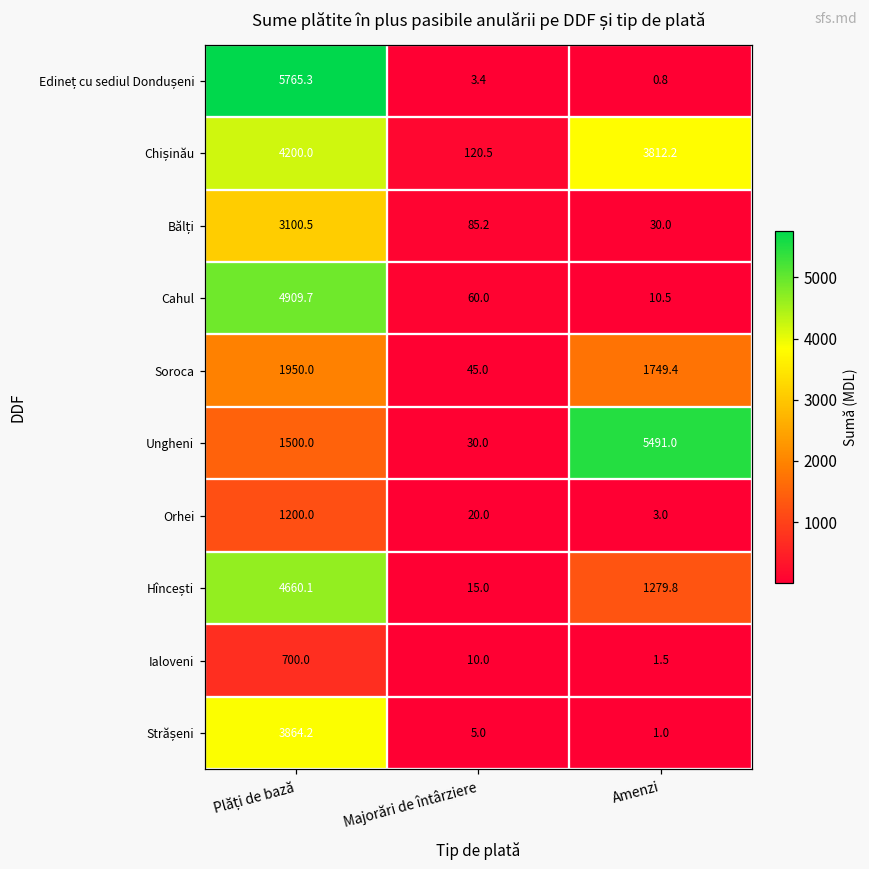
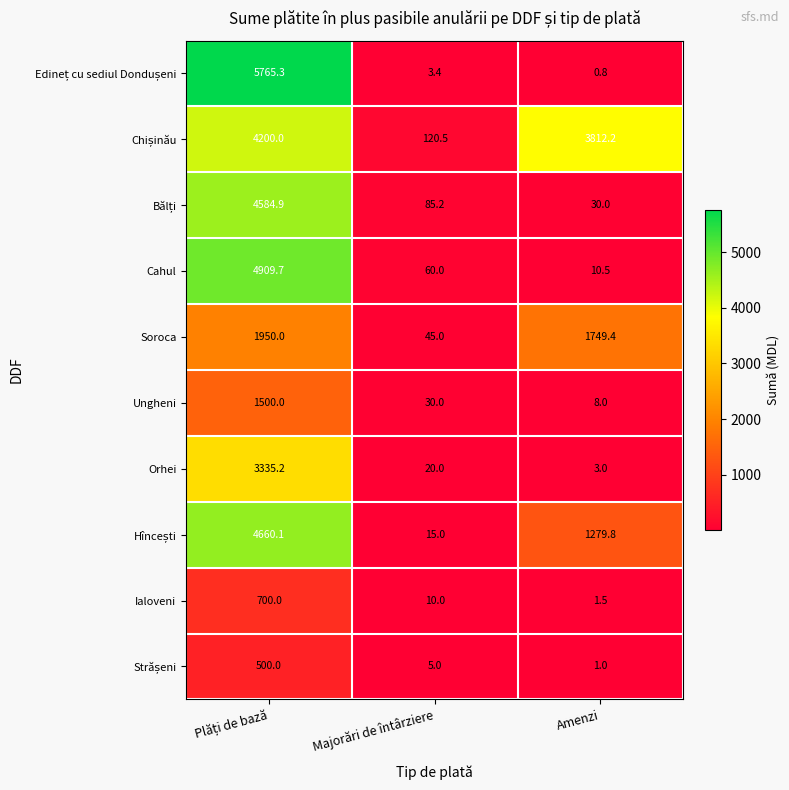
  {
    "Edineț cu sediul Dondușeni": {
      "Plăți de bază": 5765.3,
      "Majorări de întârziere": 3.4,
      "Amenzi": 0.8
    },
    "Chișinău": {
      "Plăți de bază": 4200.0,
      "Majorări de întârziere": 120.5,
      "Amenzi": 3812.2
    },
    "Bălți": {
-     "Plăți de bază": 3100.5,
+     "Plăți de bază": 4584.9,
      "Majorări de întârziere": 85.2,
      "Amenzi": 30.0
    },
    "Cahul": {
      "Plăți de bază": 4909.7,
      "Majorări de întârziere": 60.0,
      "Amenzi": 10.5
    },
    "Soroca": {
      "Plăți de bază": 1950.0,
      "Majorări de întârziere": 45.0,
      "Amenzi": 1749.4
    },
    "Ungheni": {
      "Plăți de bază": 1500.0,
      "Majorări de întârziere": 30.0,
-     "Amenzi": 5491.0
+     "Amenzi": 8.0
    },
    "Orhei": {
-     "Plăți de bază": 1200.0,
+     "Plăți de bază": 3335.2,
      "Majorări de întârziere": 20.0,
      "Amenzi": 3.0
    },
    "Hîncești": {
      "Plăți de bază": 4660.1,
      "Majorări de întârziere": 15.0,
      "Amenzi": 1279.8
    },
    "Ialoveni": {
      "Plăți de bază": 700.0,
      "Majorări de întârziere": 10.0,
      "Amenzi": 1.5
    },
    "Strășeni": {
-     "Plăți de bază": 3864.2,
+     "Plăți de bază": 500.0,
      "Majorări de întârziere": 5.0,
      "Amenzi": 1.0
    }
  }
